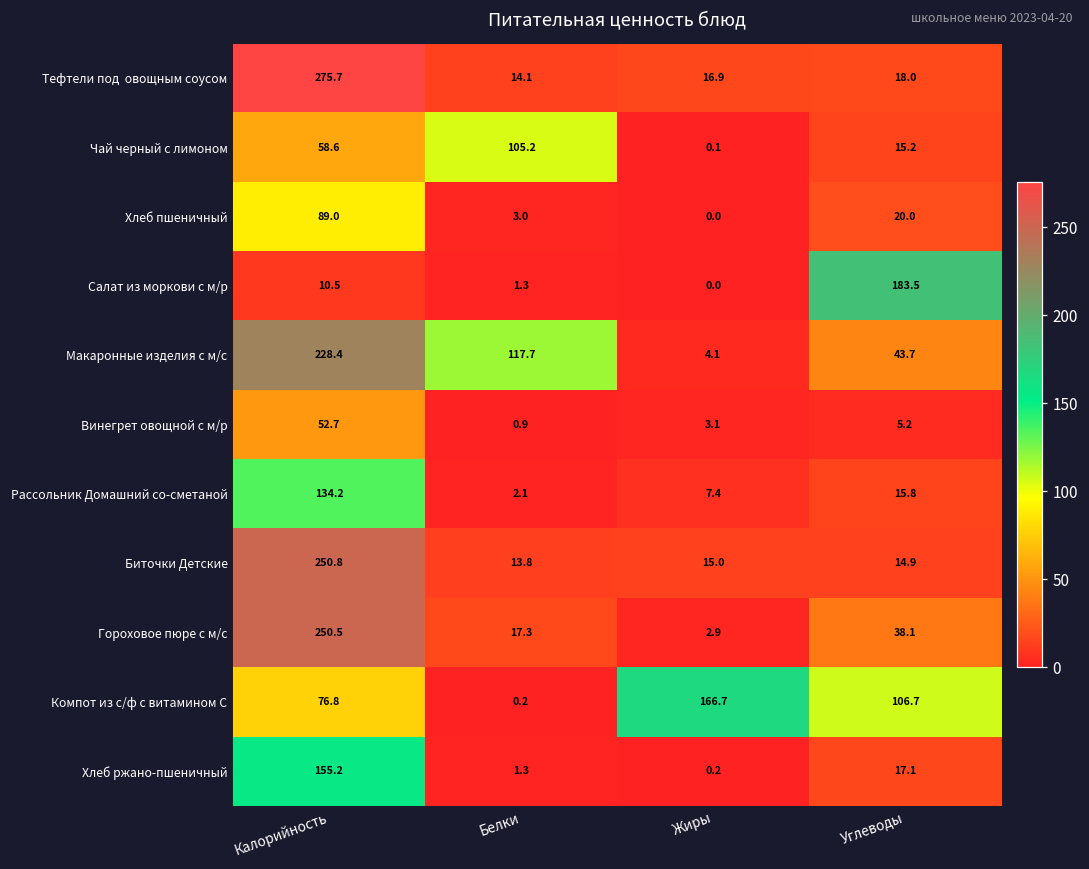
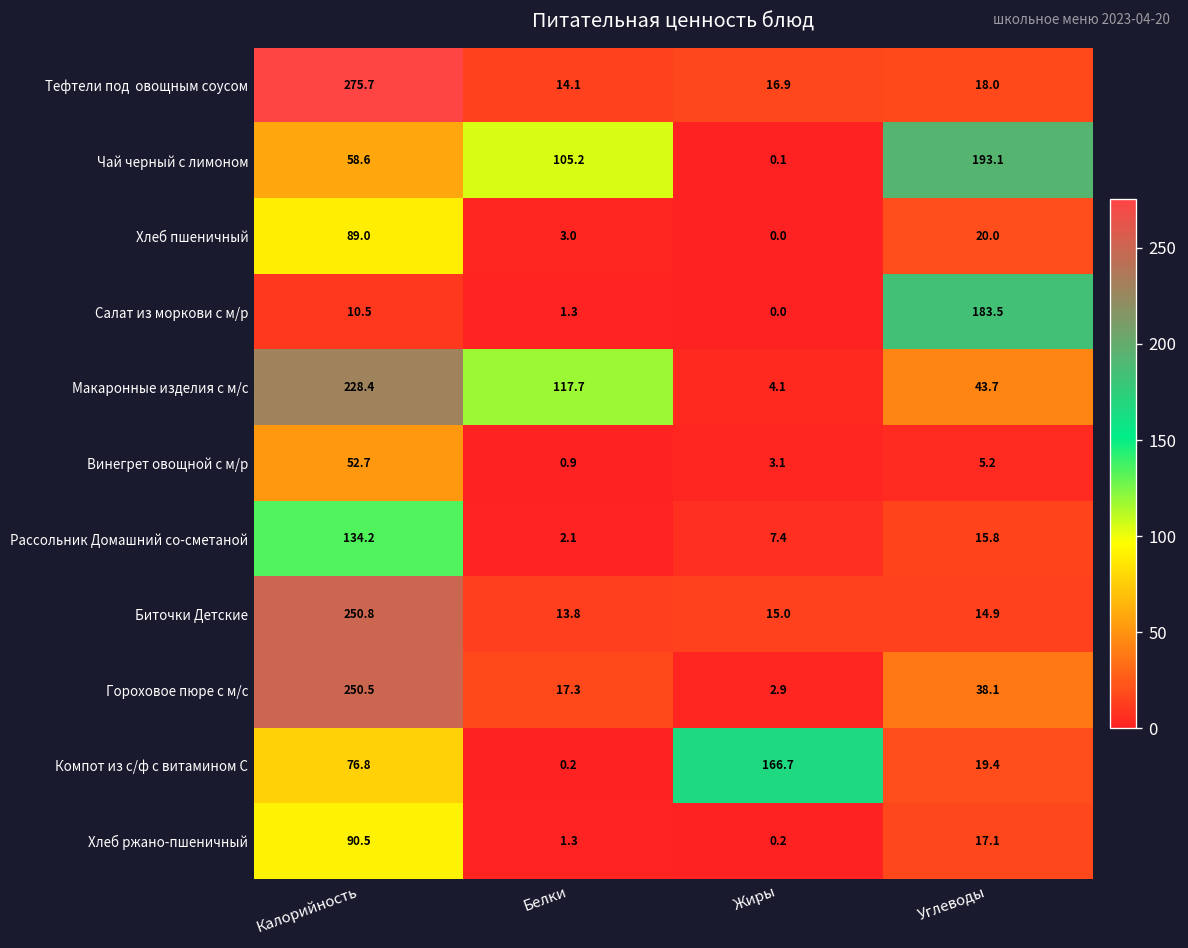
  {
    "Тефтели под овощным соусом": {
      "Калорийность": 275.7,
      "Белки": 14.1,
      "Жиры": 16.9,
      "Углеводы": 18.0
    },
    "Чай черный с лимоном": {
      "Калорийность": 58.6,
      "Белки": 105.2,
      "Жиры": 0.1,
-     "Углеводы": 15.2
+     "Углеводы": 193.1
    },
    "Хлеб пшеничный": {
      "Калорийность": 89.0,
      "Белки": 3.0,
      "Жиры": 0.0,
      "Углеводы": 20.0
    },
    "Салат из моркови с м/р": {
      "Калорийность": 10.5,
      "Белки": 1.3,
      "Жиры": 0.0,
      "Углеводы": 183.5
    },
    "Макаронные изделия с м/с": {
      "Калорийность": 228.4,
      "Белки": 117.7,
      "Жиры": 4.1,
      "Углеводы": 43.7
    },
    "Винегрет овощной с м/р": {
      "Калорийность": 52.7,
      "Белки": 0.9,
      "Жиры": 3.1,
      "Углеводы": 5.2
    },
    "Рассольник Домашний со-сметаной": {
      "Калорийность": 134.2,
      "Белки": 2.1,
      "Жиры": 7.4,
      "Углеводы": 15.8
    },
    "Биточки Детские": {
      "Калорийность": 250.8,
      "Белки": 13.8,
      "Жиры": 15.0,
      "Углеводы": 14.9
    },
    "Гороховое пюре с м/с": {
      "Калорийность": 250.5,
      "Белки": 17.3,
      "Жиры": 2.9,
      "Углеводы": 38.1
    },
    "Компот из с/ф с витамином С": {
      "Калорийность": 76.8,
      "Белки": 0.2,
      "Жиры": 166.7,
-     "Углеводы": 106.7
+     "Углеводы": 19.4
    },
    "Хлеб ржано-пшеничный": {
-     "Калорийность": 155.2,
+     "Калорийность": 90.5,
      "Белки": 1.3,
      "Жиры": 0.2,
      "Углеводы": 17.1
    }
  }
